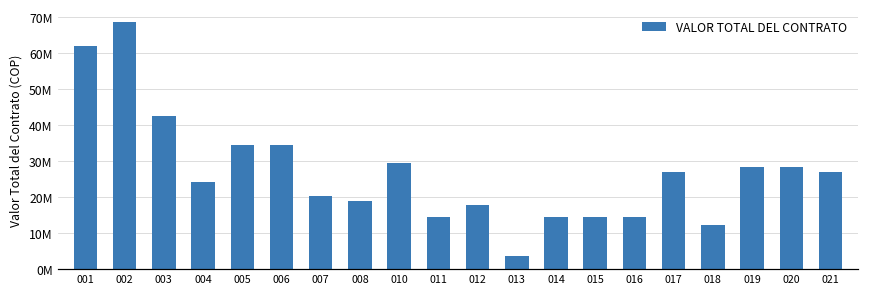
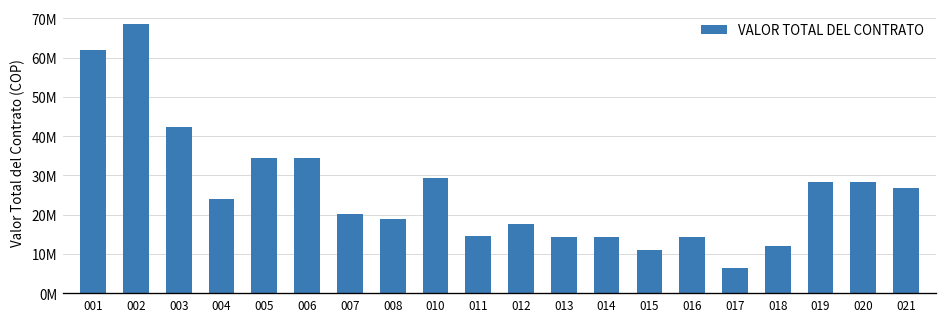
  {
    "001": 62000000,
    "002": 68000000,
    "003": 42000000,
    "004": 24000000,
    "005": 34000000,
    "006": 34000000,
    "007": 20000000,
    "008": 19000000,
    "010": 29000000,
    "011": 14000000,
    "012": 18000000,
-   "013": 3000000,
+   "013": 14000000,
    "014": 14000000,
-   "015": 14000000,
+   "015": 11000000,
    "016": 14000000,
-   "017": 27000000,
+   "017": 7000000,
    "018": 12000000,
    "019": 28000000,
    "020": 28000000,
    "021": 27000000
  }
